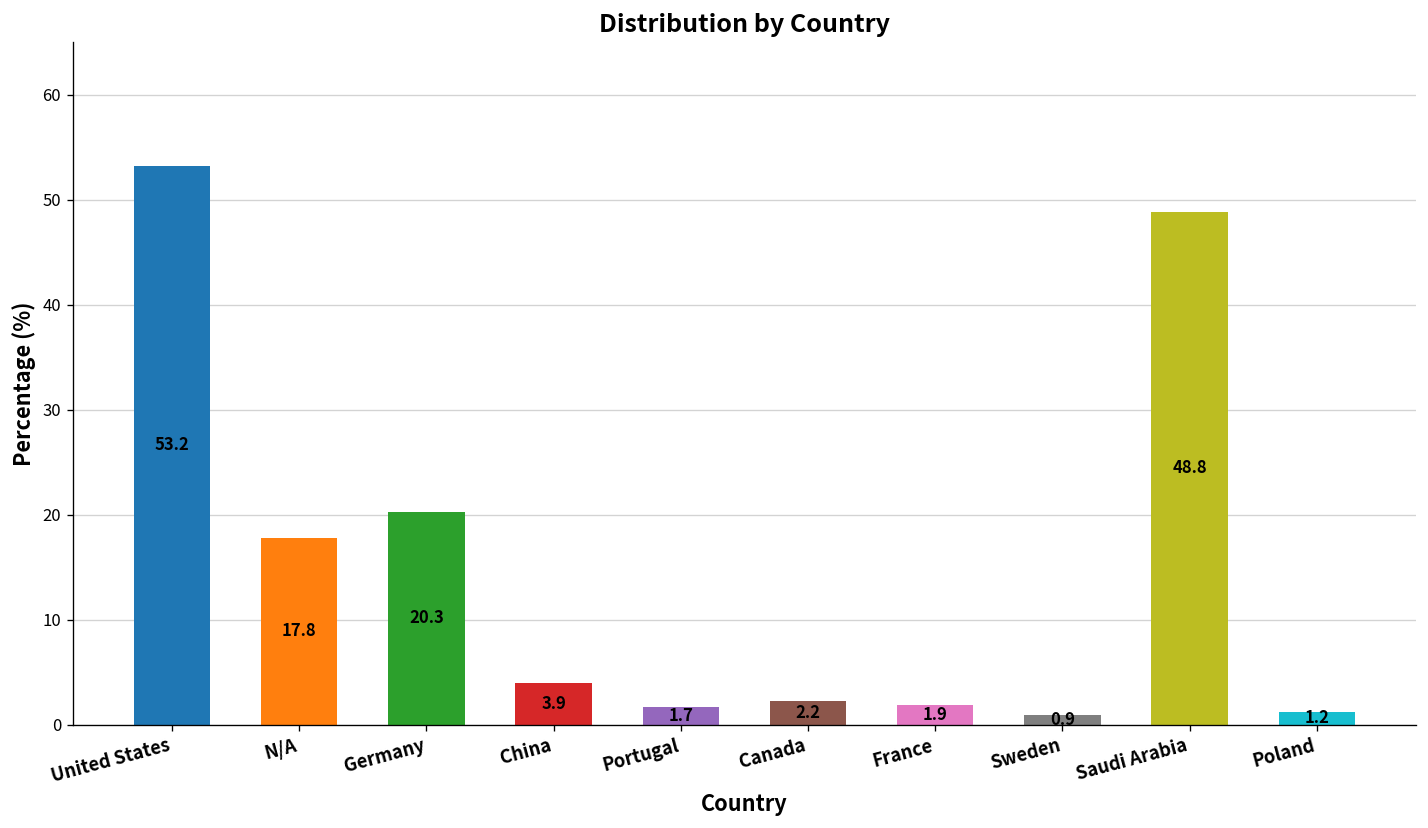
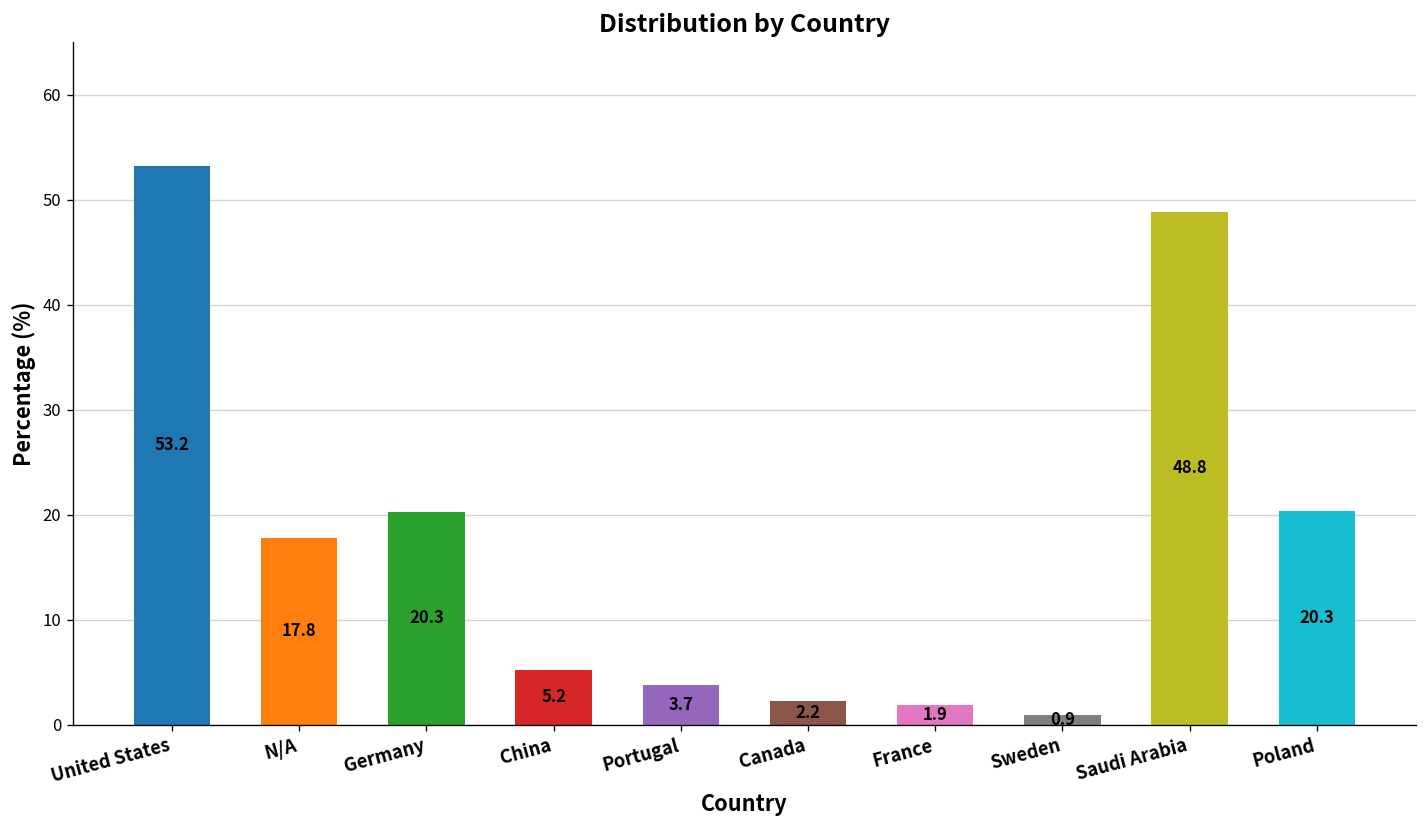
  {
    "United States": 53.2,
    "N/A": 17.8,
    "Germany": 20.3,
-   "China": 3.9,
-   "Portugal": 1.7,
+   "China": 5.2,
+   "Portugal": 3.7,
    "Canada": 2.2,
    "France": 1.9,
    "Sweden": 0.9,
    "Saudi Arabia": 48.8,
-   "Poland": 1.2
+   "Poland": 20.3
  }
